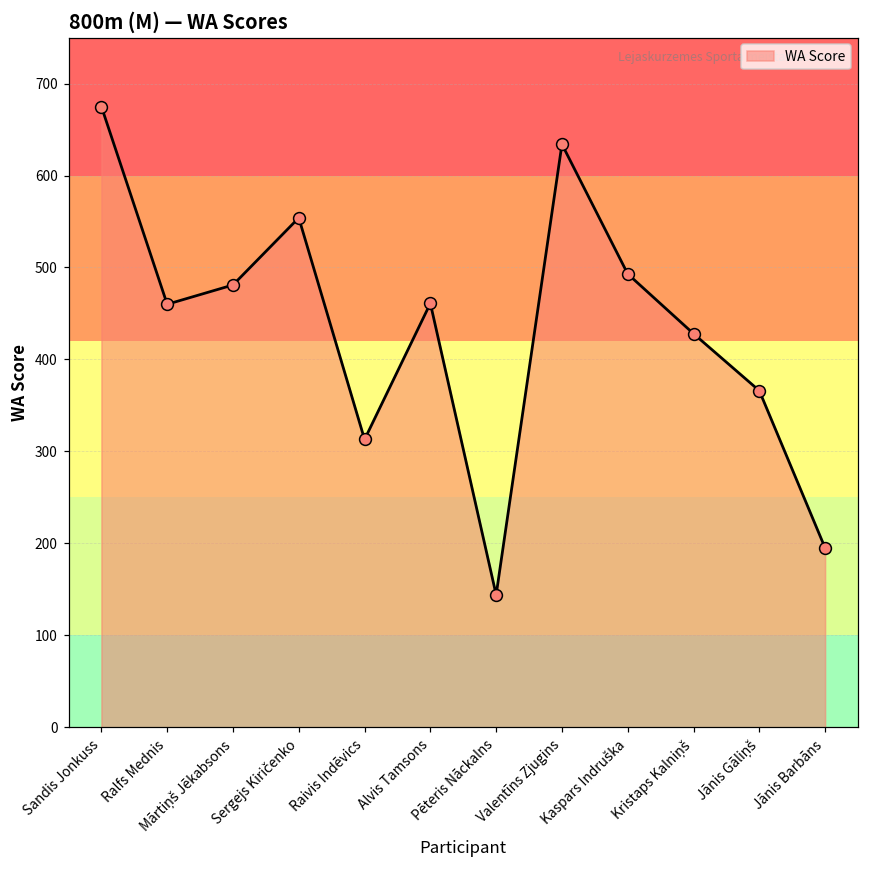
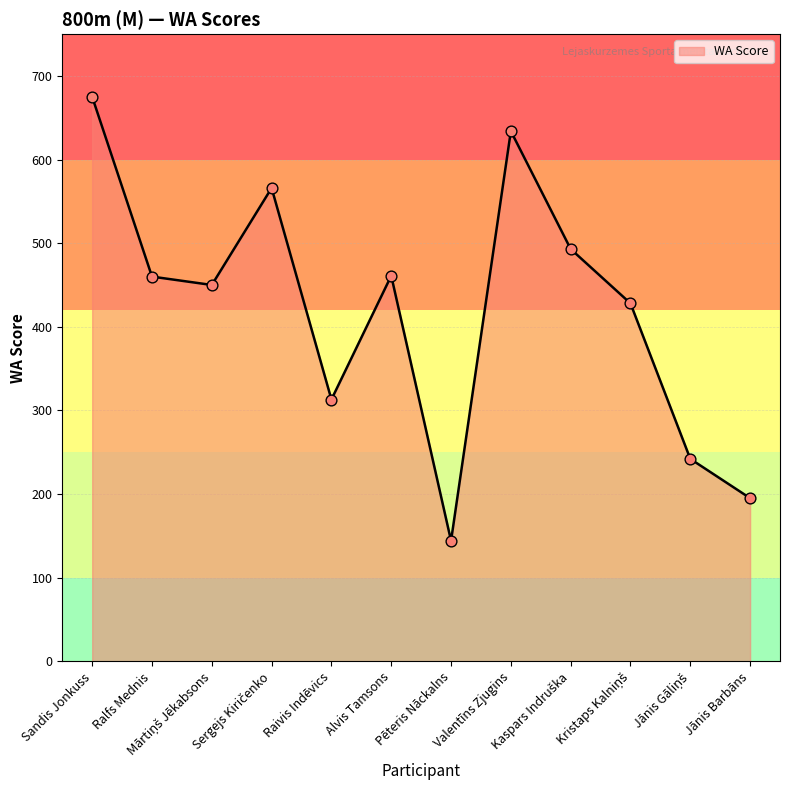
  {
    "Sandis Jonkuss": 680,
    "Ralfs Mednis": 460,
-   "Mārtiņš Jēkabsons": 480,
-   "Sergejs Kiričenko": 550,
+   "Mārtiņš Jēkabsons": 450,
+   "Sergejs Kiričenko": 570,
    "Raivis Indēvics": 310,
    "Alvis Tamsons": 460,
    "Pēteris Nāckalns": 140,
    "Valentīns Zjugins": 630,
    "Kaspars Indruška": 490,
    "Kristaps Kalniņš": 430,
-   "Jānis Gāliņš": 370,
+   "Jānis Gāliņš": 240,
    "Jānis Barbāns": 200
  }
